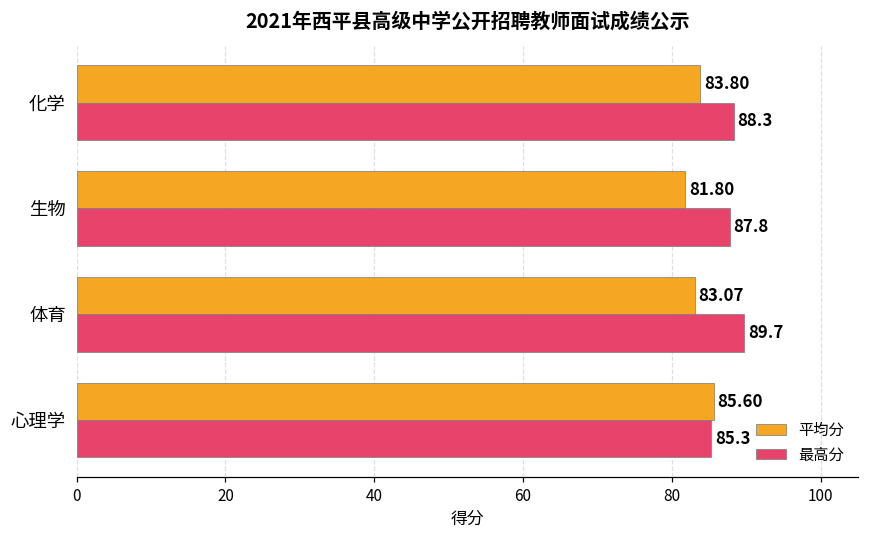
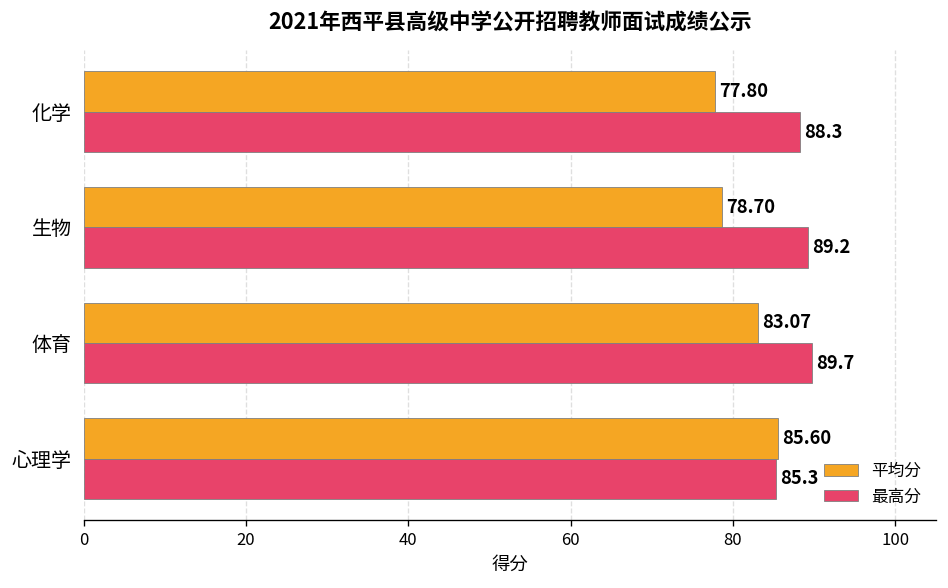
  {
    "平均分": {
-     "化学": 83.80,
-     "生物": 81.80,
+     "化学": 77.80,
+     "生物": 78.70,
      "体育": 83.07,
      "心理学": 85.60
    },
    "最高分": {
      "化学": 88.3,
-     "生物": 87.8,
+     "生物": 89.2,
      "体育": 89.7,
      "心理学": 85.3
    }
  }
